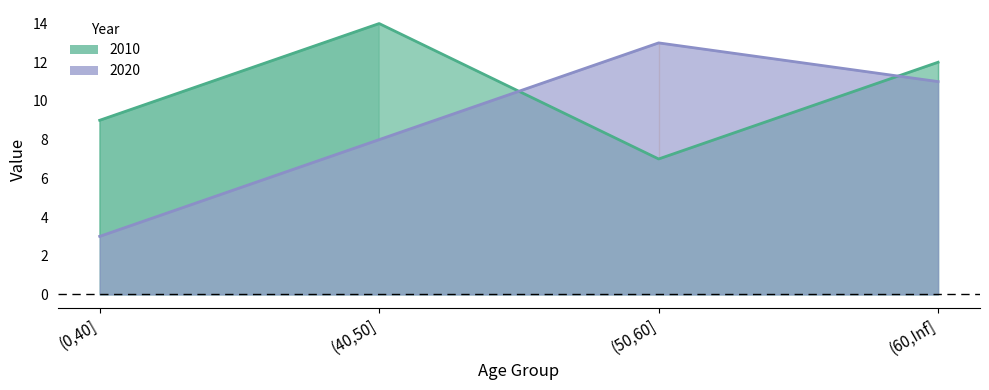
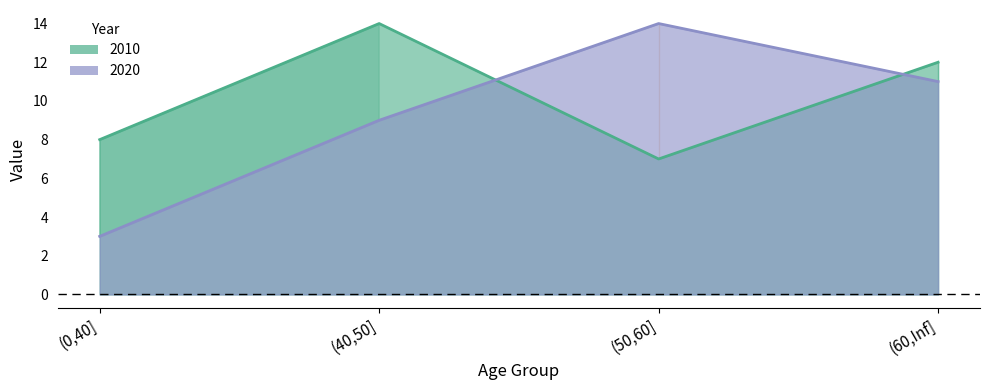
  {
    "2010": {
-     "(0,40]": 9,
+     "(0,40]": 8,
      "(40,50]": 14,
      "(50,60]": 7,
      "(60,Inf]": 12
    },
    "2020": {
      "(0,40]": 3,
-     "(40,50]": 8,
-     "(50,60]": 13,
+     "(40,50]": 9,
+     "(50,60]": 14,
      "(60,Inf]": 11
    }
  }
